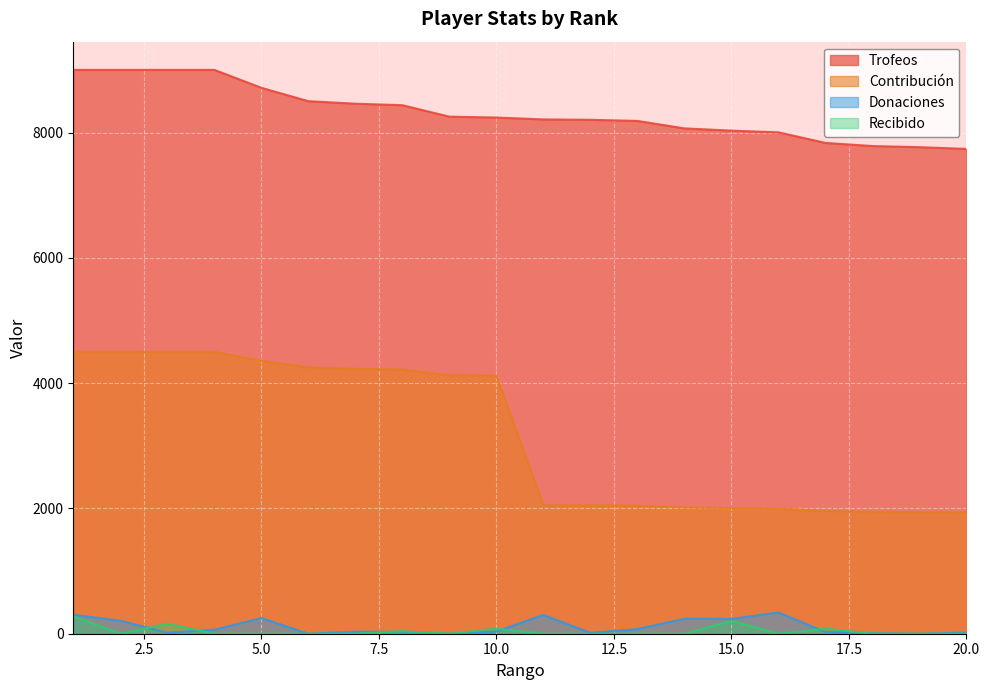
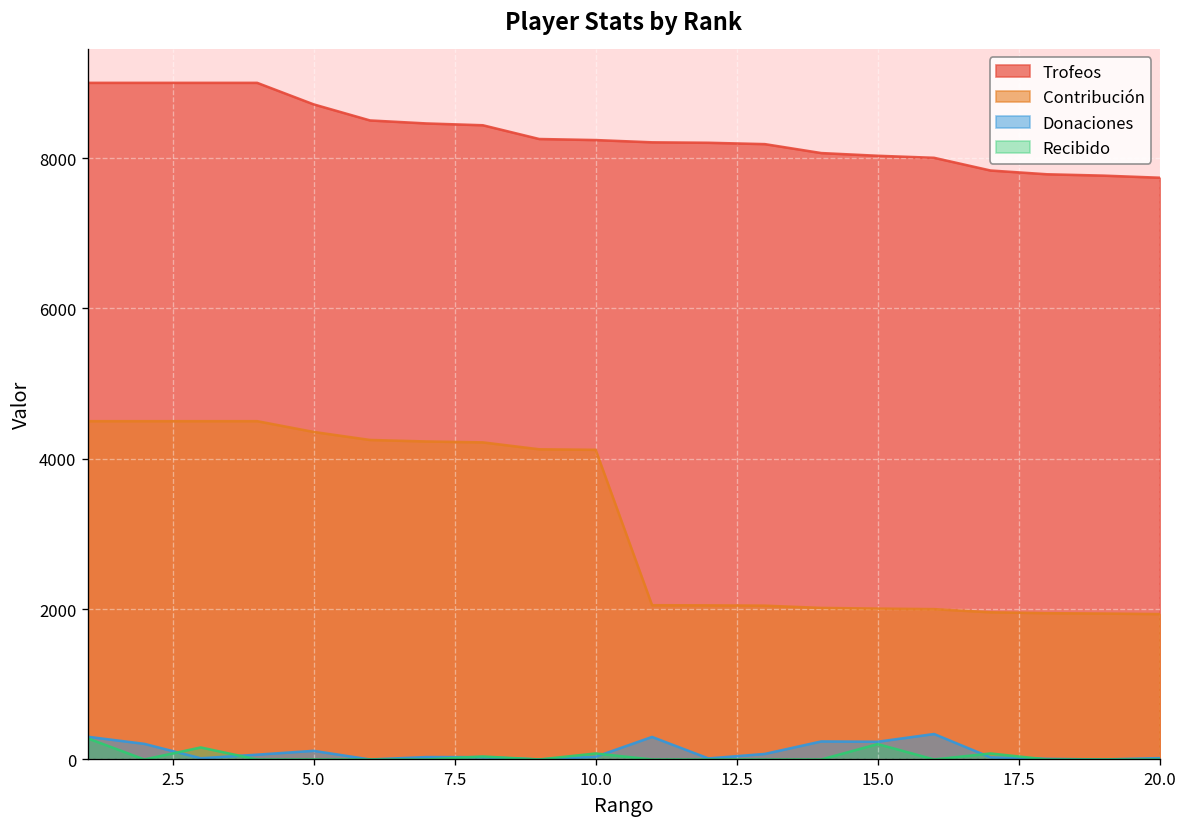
  {
    "Donaciones": {
-     "5.0": 300,
+     "5.0": 100,
      "10.0": 0
    },
    "Recibido": {
      "5.0": 0,
      "10.0": 100
    }
  }
